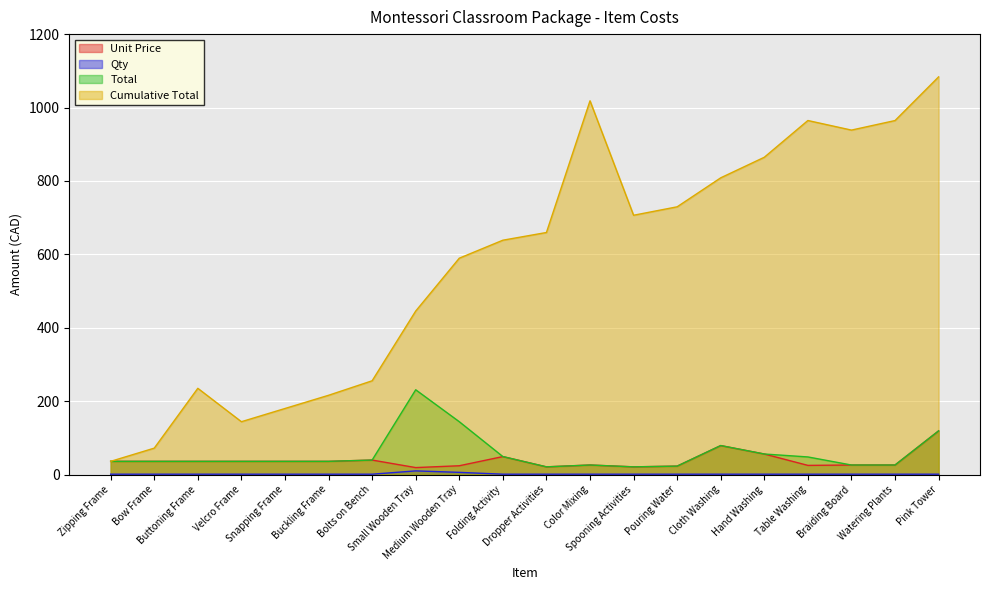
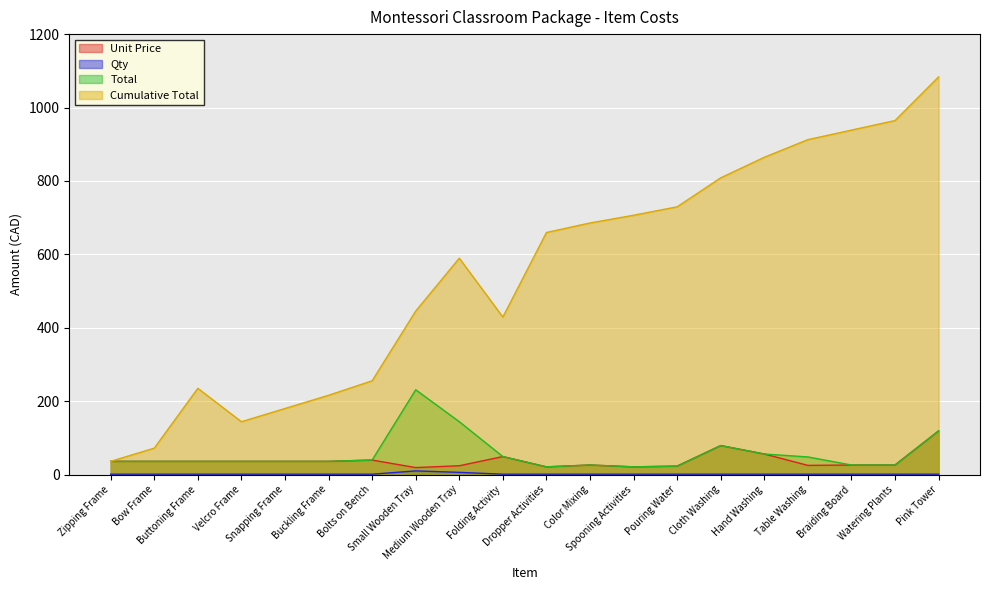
  {
    "Unit Price": {
      "Small Wooden Tray": 20,
      "Medium Wooden Tray": 20,
      "Table Washing": 30
    },
    "Qty": {
      "Zipping Frame": 0,
      "Bow Frame": 0,
      "Buttoning Frame": 0,
      "Velcro Frame": 0,
      "Snapping Frame": 0,
      "Buckling Frame": 0,
      "Bolts on Bench": 0,
      "Small Wooden Tray": 10,
      "Medium Wooden Tray": 10,
      "Folding Activity": 0,
      "Dropper Activities": 0,
      "Color Mixing": 0,
      "Spooning Activities": 0,
      "Pouring Water": 0,
      "Cloth Washing": 0,
      "Hand Washing": 0,
      "Table Washing": 0,
      "Braiding Board": 0,
      "Watering Plants": 0,
      "Pink Tower": 0
    },
    "Total": {
      "Small Wooden Tray": 230,
      "Medium Wooden Tray": 140,
      "Table Washing": 50
    },
    "Cumulative Total": {
      "Bow Frame": 70,
      "Buttoning Frame": 240,
      "Velcro Frame": 140,
      "Snapping Frame": 180,
      "Buckling Frame": 220,
      "Bolts on Bench": 260,
      "Small Wooden Tray": 450,
      "Medium Wooden Tray": 590,
-     "Folding Activity": 640,
+     "Folding Activity": 430,
      "Dropper Activities": 660,
-     "Color Mixing": 1020,
+     "Color Mixing": 690,
      "Spooning Activities": 710,
      "Pouring Water": 730,
      "Cloth Washing": 810,
      "Hand Washing": 860,
-     "Table Washing": 960,
+     "Table Washing": 910,
      "Braiding Board": 940,
      "Watering Plants": 960,
      "Pink Tower": 1080
    }
  }
